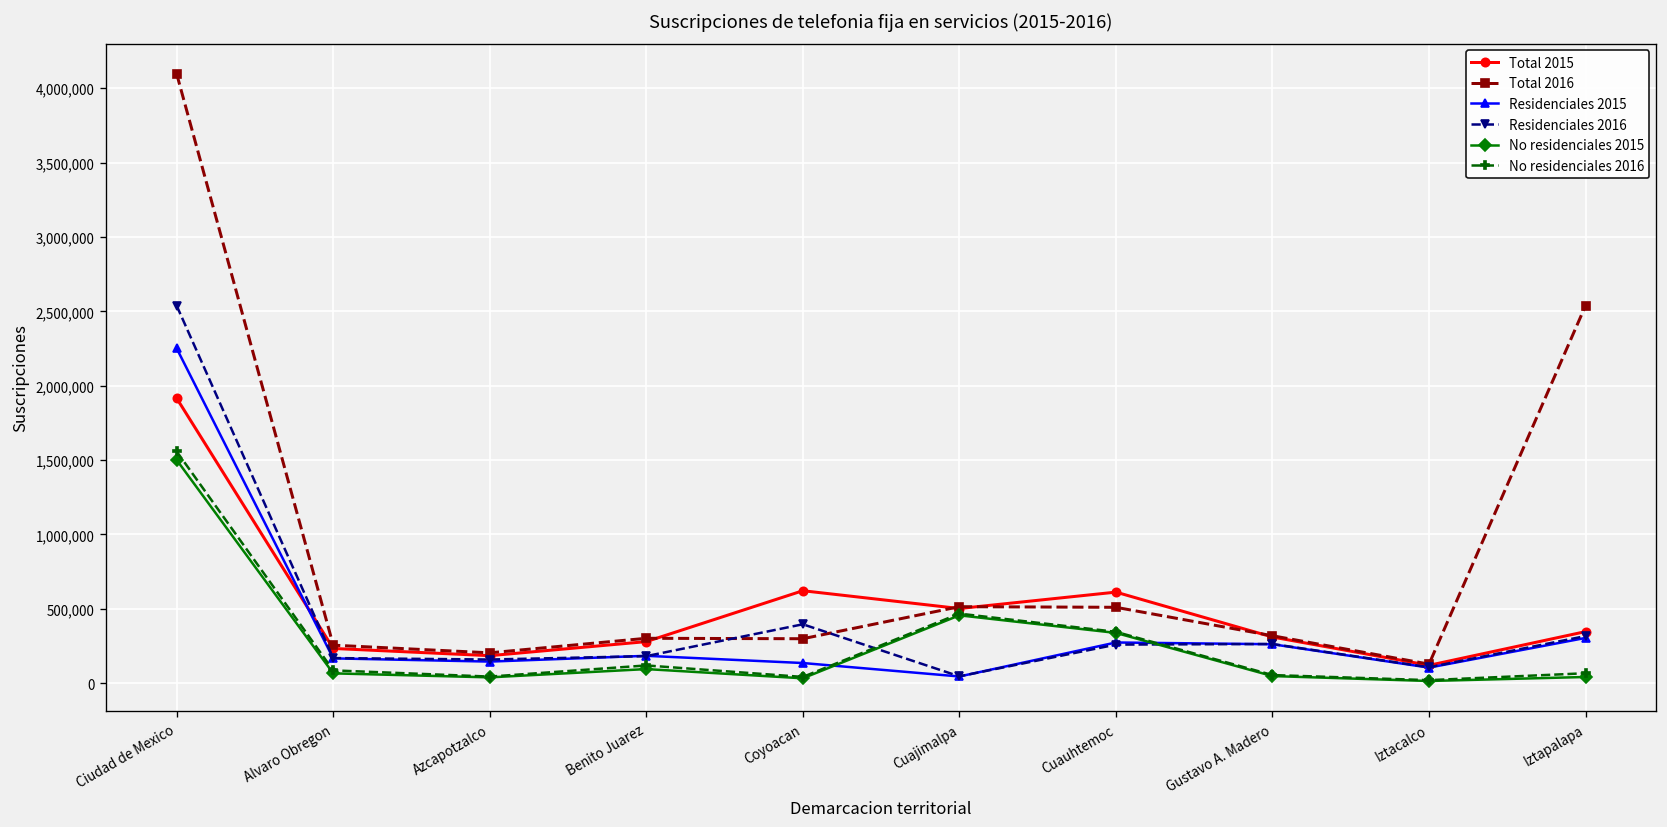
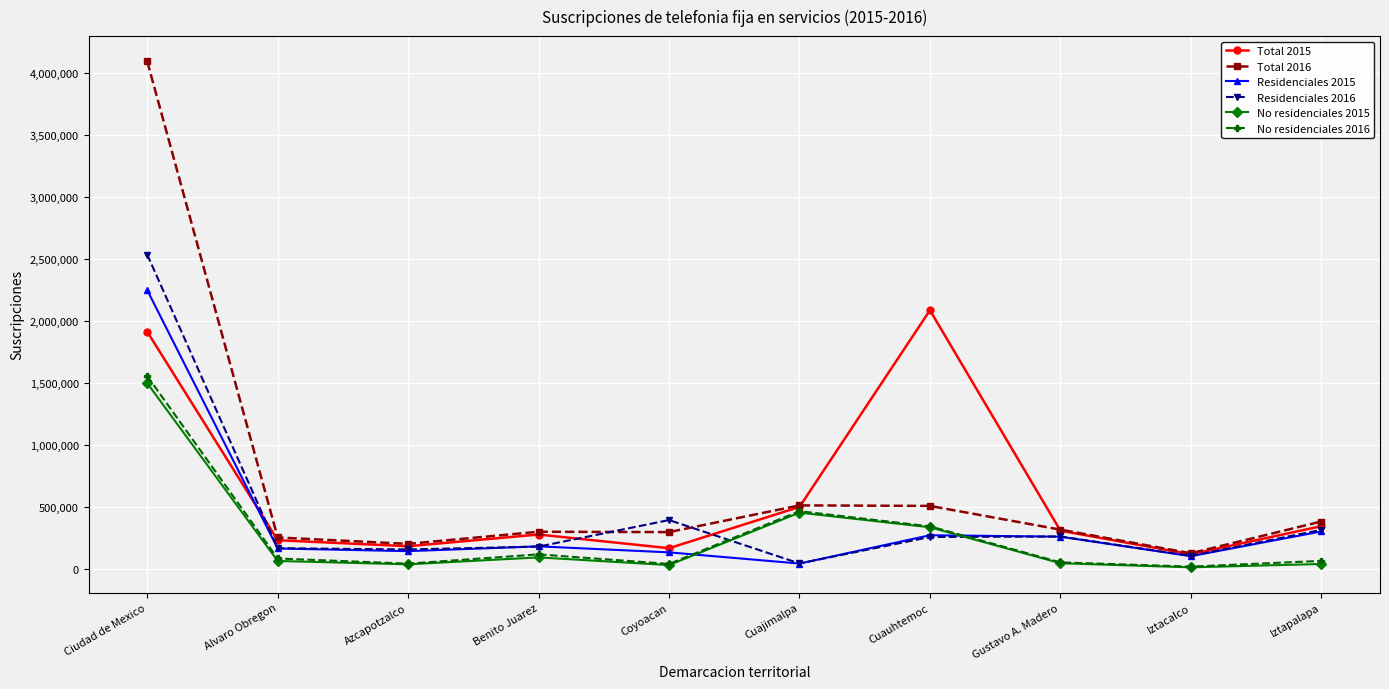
  {
    "Total 2015": {
      "Ciudad de Mexico": "1,920,000",
      "Alvaro Obregon": "230,000",
      "Benito Juarez": "280,000",
-     "Coyoacan": "620,000",
-     "Cuauhtemoc": "610,000",
+     "Coyoacan": "170,000",
+     "Cuauhtemoc": "2,090,000",
      "Iztapalapa": "350,000"
    },
    "Total 2016": {
      "Ciudad de Mexico": "4,100,000",
      "Alvaro Obregon": "260,000",
      "Benito Juarez": "300,000",
      "Coyoacan": "300,000",
      "Cuauhtemoc": "510,000",
-     "Iztapalapa": "2,540,000"
+     "Iztapalapa": "380,000"
    },
    "Residenciales 2015": {
      "Ciudad de Mexico": "2,250,000",
      "Coyoacan": "140,000"
    },
    "Residenciales 2016": {
      "Ciudad de Mexico": "2,540,000",
      "Coyoacan": "400,000"
    }
  }
